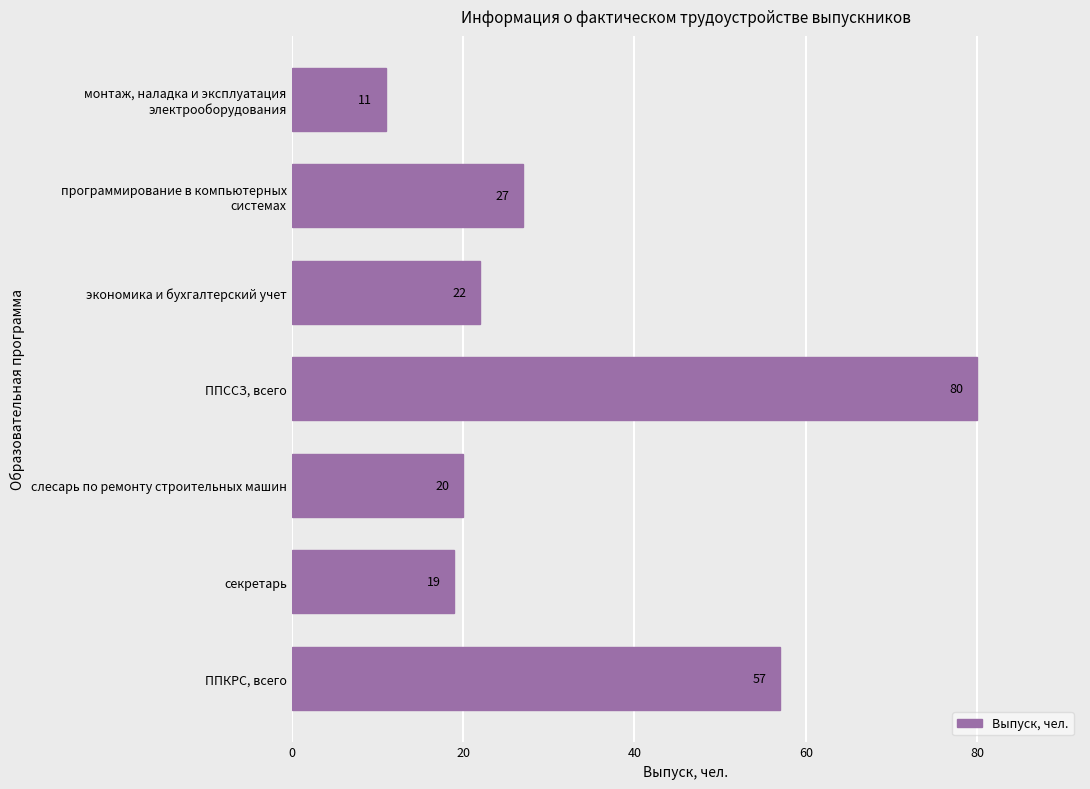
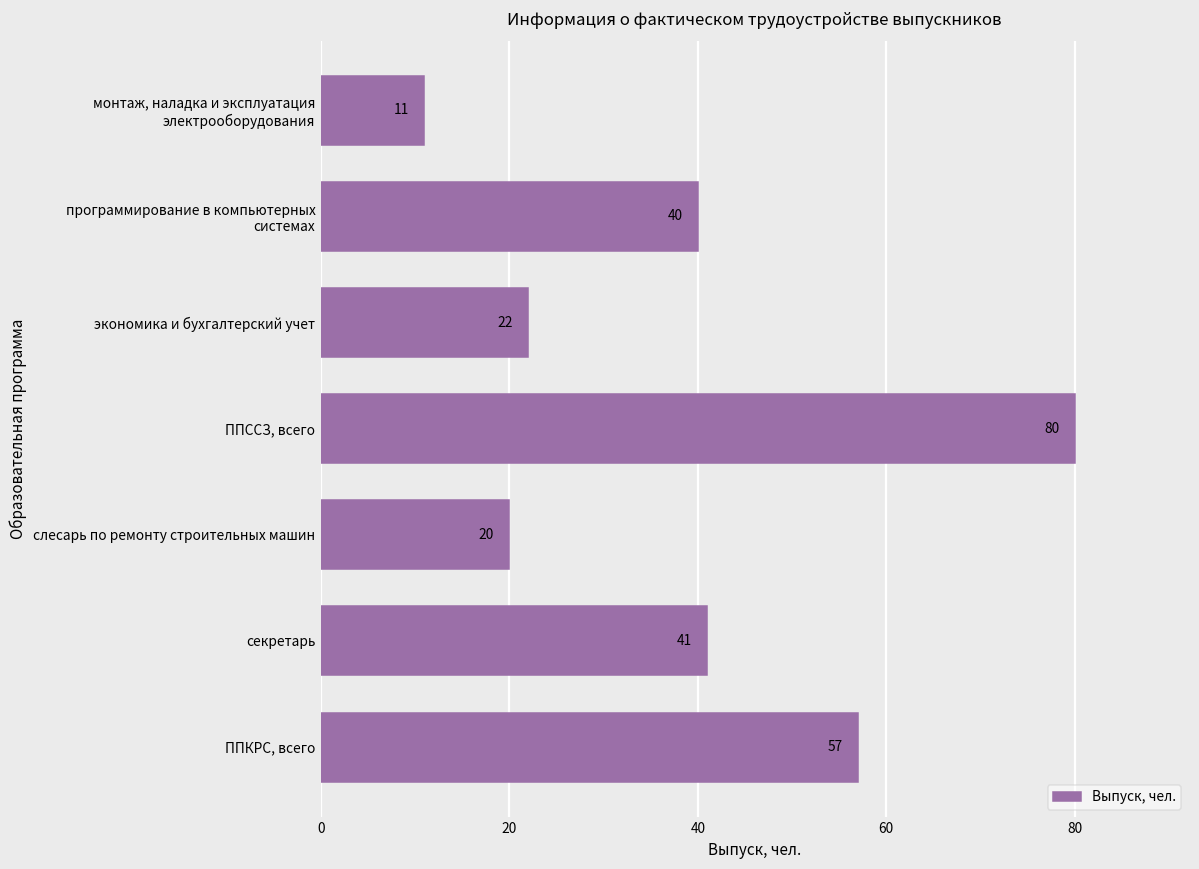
  {
    "монтаж, наладка и эксплуатация электрооборудования": 11,
-   "программирование в компьютерных системах": 27,
+   "программирование в компьютерных системах": 40,
    "экономика и бухгалтерский учет": 22,
    "ППССЗ, всего": 80,
    "слесарь по ремонту строительных машин": 20,
-   "секретарь": 19,
+   "секретарь": 41,
    "ППКРС, всего": 57
  }
